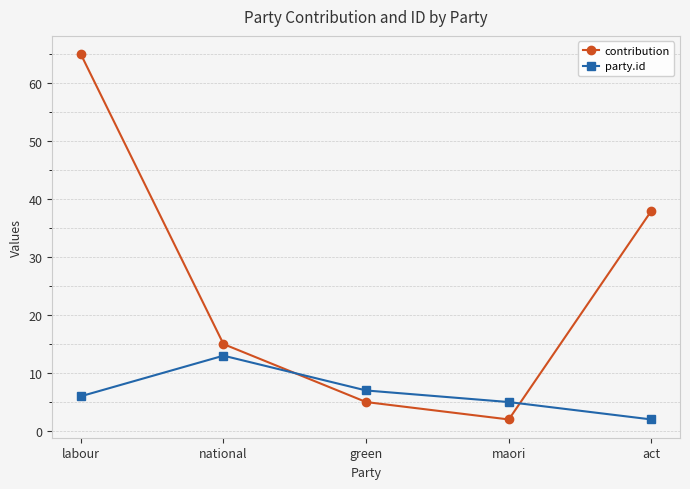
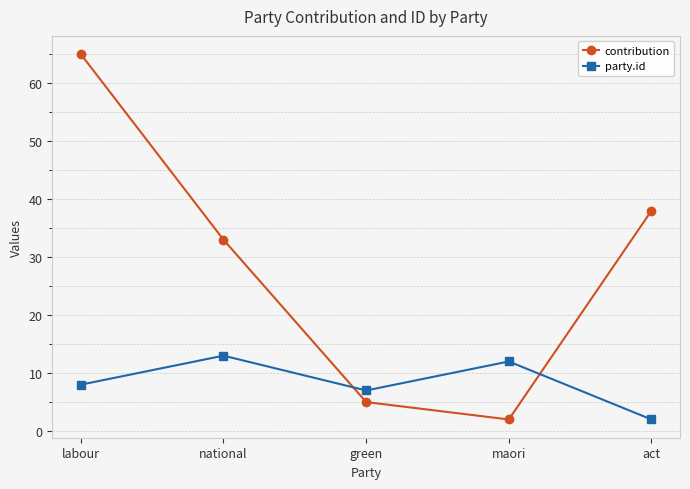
  {
    "contribution": {
      "labour": 65,
-     "national": 15,
+     "national": 33,
      "green": 5,
      "maori": 2,
      "act": 38
    },
    "party.id": {
-     "labour": 6,
+     "labour": 8,
      "national": 13,
      "green": 7,
-     "maori": 5,
+     "maori": 12,
      "act": 2
    }
  }
